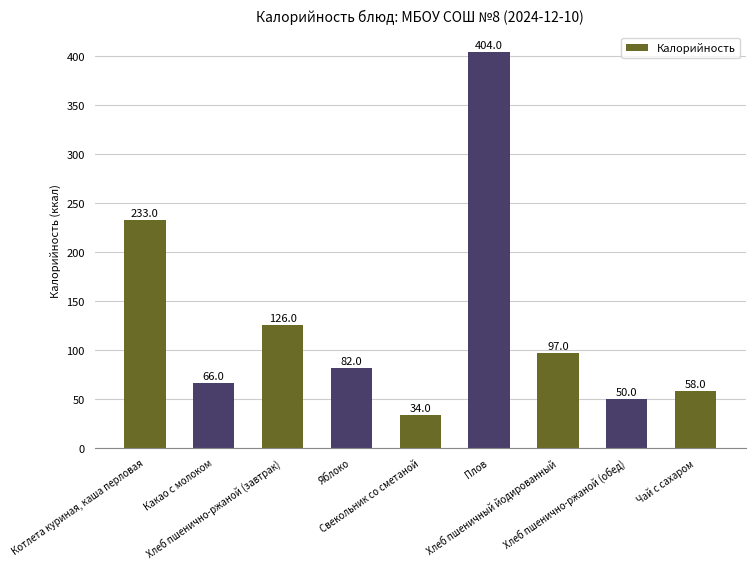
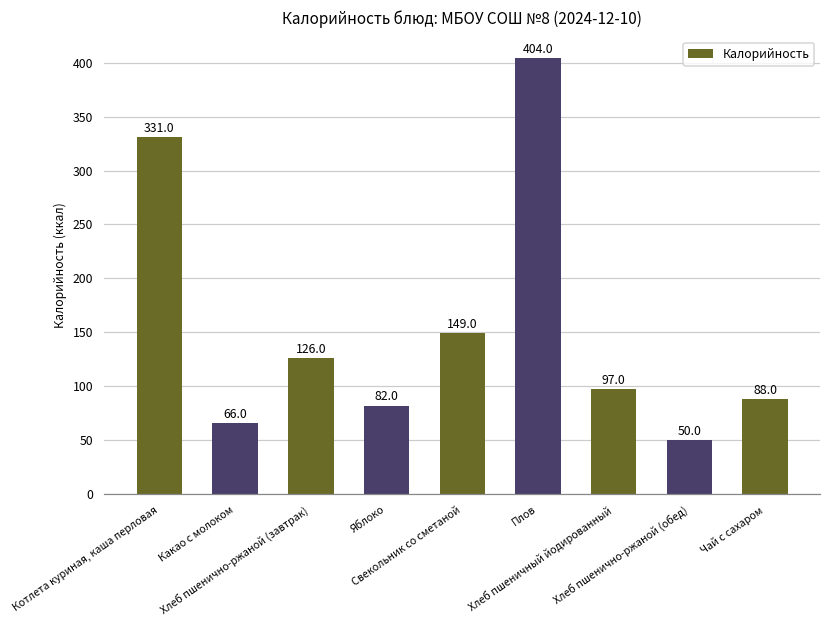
  {
-   "Котлета куриная, каша перловая": 233.0,
+   "Котлета куриная, каша перловая": 331.0,
    "Какао с молоком": 66.0,
    "Хлеб пшенично-ржаной (завтрак)": 126.0,
    "Яблоко": 82.0,
-   "Свекольник со сметаной": 34.0,
+   "Свекольник со сметаной": 149.0,
    "Плов": 404.0,
    "Хлеб пшеничный йодированный": 97.0,
    "Хлеб пшенично-ржаной (обед)": 50.0,
-   "Чай с сахаром": 58.0
+   "Чай с сахаром": 88.0
  }
